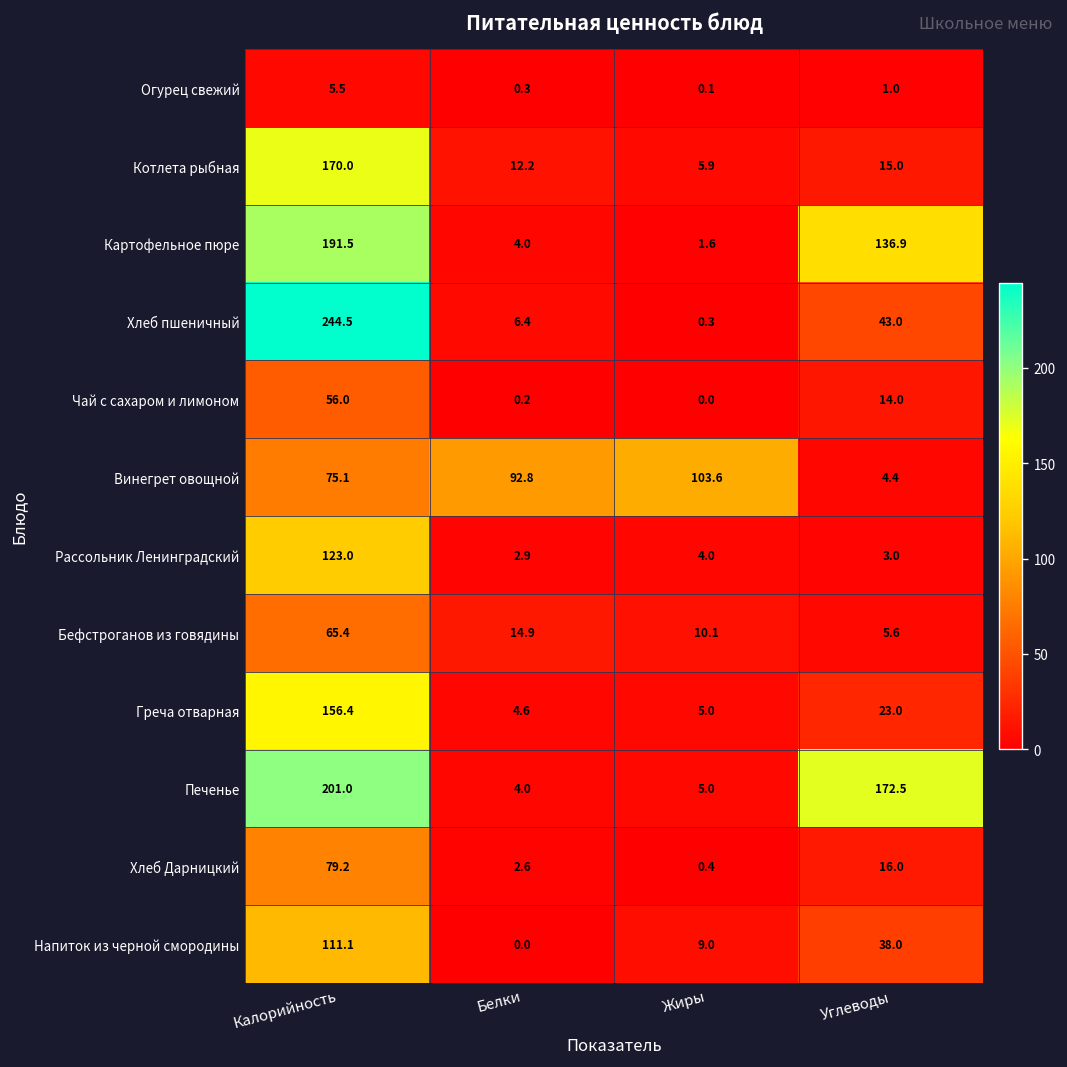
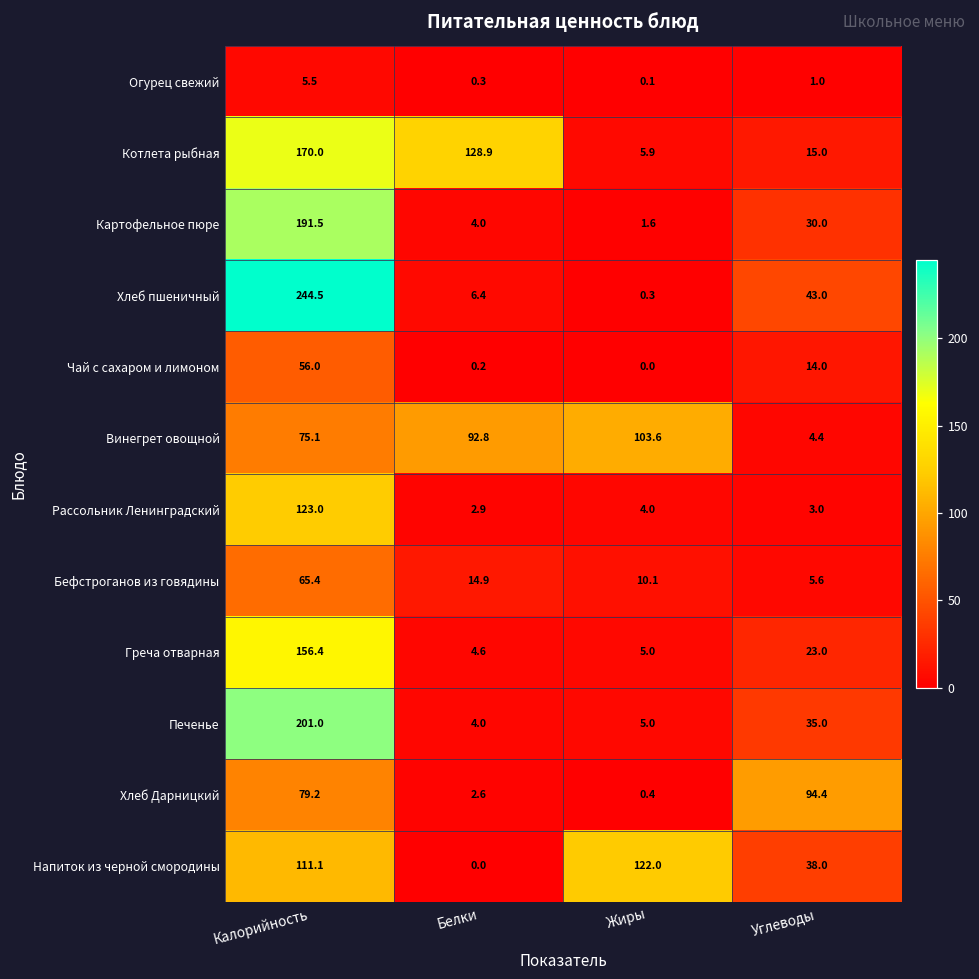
  {
    "Огурец свежий": {
      "Калорийность": 5.5,
      "Белки": 0.3,
      "Жиры": 0.1,
      "Углеводы": 1.0
    },
    "Котлета рыбная": {
      "Калорийность": 170.0,
-     "Белки": 12.2,
+     "Белки": 128.9,
      "Жиры": 5.9,
      "Углеводы": 15.0
    },
    "Картофельное пюре": {
      "Калорийность": 191.5,
      "Белки": 4.0,
      "Жиры": 1.6,
-     "Углеводы": 136.9
+     "Углеводы": 30.0
    },
    "Хлеб пшеничный": {
      "Калорийность": 244.5,
      "Белки": 6.4,
      "Жиры": 0.3,
      "Углеводы": 43.0
    },
    "Чай с сахаром и лимоном": {
      "Калорийность": 56.0,
      "Белки": 0.2,
      "Жиры": 0.0,
      "Углеводы": 14.0
    },
    "Винегрет овощной": {
      "Калорийность": 75.1,
      "Белки": 92.8,
      "Жиры": 103.6,
      "Углеводы": 4.4
    },
    "Рассольник Ленинградский": {
      "Калорийность": 123.0,
      "Белки": 2.9,
      "Жиры": 4.0,
      "Углеводы": 3.0
    },
    "Бефстроганов из говядины": {
      "Калорийность": 65.4,
      "Белки": 14.9,
      "Жиры": 10.1,
      "Углеводы": 5.6
    },
    "Греча отварная": {
      "Калорийность": 156.4,
      "Белки": 4.6,
      "Жиры": 5.0,
      "Углеводы": 23.0
    },
    "Печенье": {
      "Калорийность": 201.0,
      "Белки": 4.0,
      "Жиры": 5.0,
-     "Углеводы": 172.5
+     "Углеводы": 35.0
    },
    "Хлеб Дарницкий": {
      "Калорийность": 79.2,
      "Белки": 2.6,
      "Жиры": 0.4,
-     "Углеводы": 16.0
+     "Углеводы": 94.4
    },
    "Напиток из черной смородины": {
      "Калорийность": 111.1,
      "Белки": 0.0,
-     "Жиры": 9.0,
+     "Жиры": 122.0,
      "Углеводы": 38.0
    }
  }
